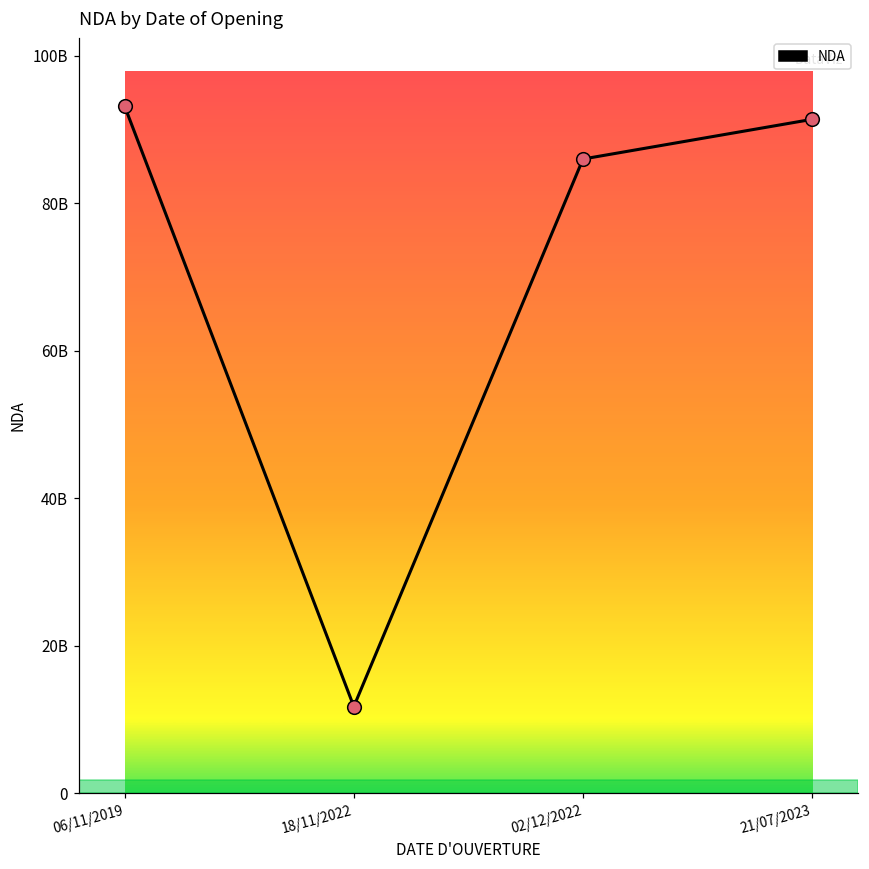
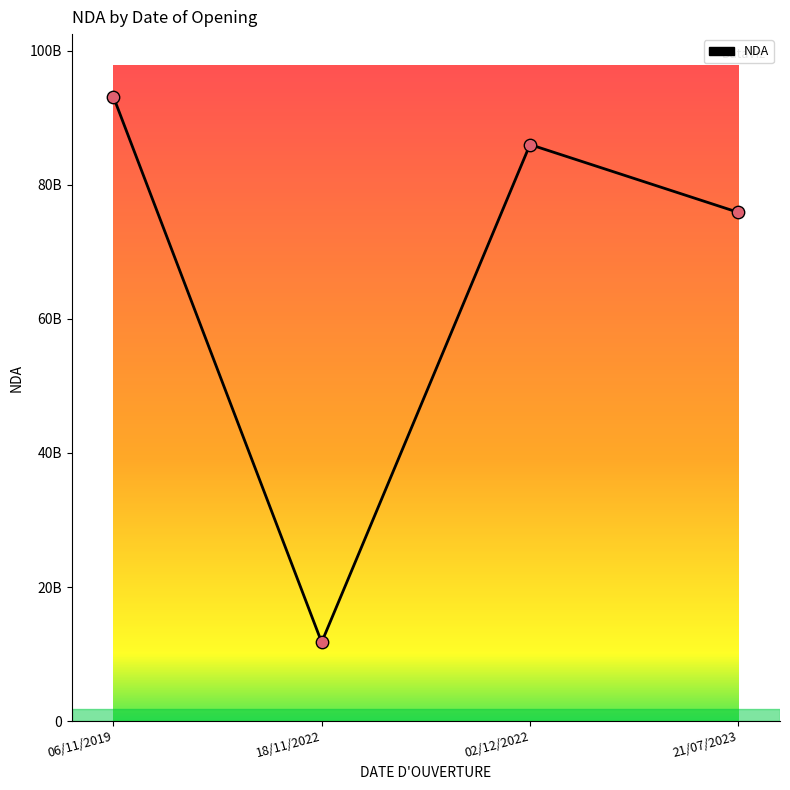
  {
    "06/11/2019": 93000000000,
    "18/11/2022": 12000000000,
    "02/12/2022": 86000000000,
-   "21/07/2023": 91000000000
+   "21/07/2023": 76000000000
  }
